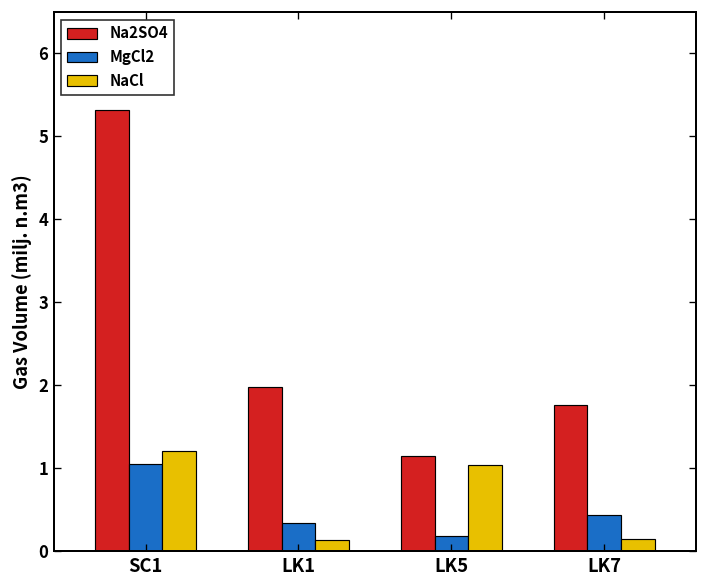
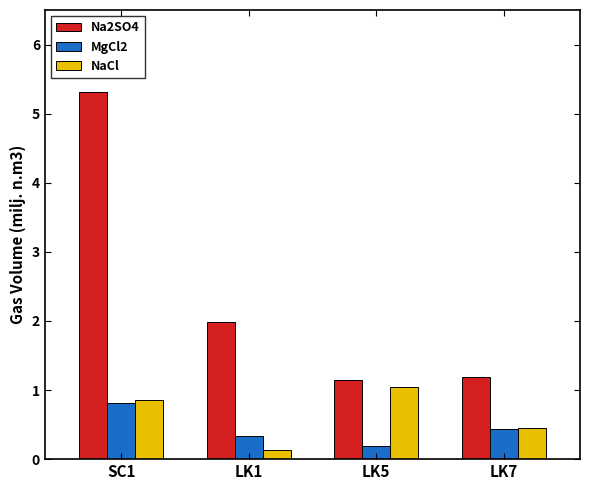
  {
    "Na2SO4": {
      "SC1": 5.3,
      "LK1": 2.0,
      "LK5": 1.1,
-     "LK7": 1.8
+     "LK7": 1.2
    },
    "MgCl2": {
-     "SC1": 1.1,
+     "SC1": 0.8,
      "LK1": 0.3,
      "LK5": 0.2,
      "LK7": 0.4
    },
    "NaCl": {
-     "SC1": 1.2,
+     "SC1": 0.9,
      "LK1": 0.1,
      "LK5": 1.0,
-     "LK7": 0.1
+     "LK7": 0.5
    }
  }
